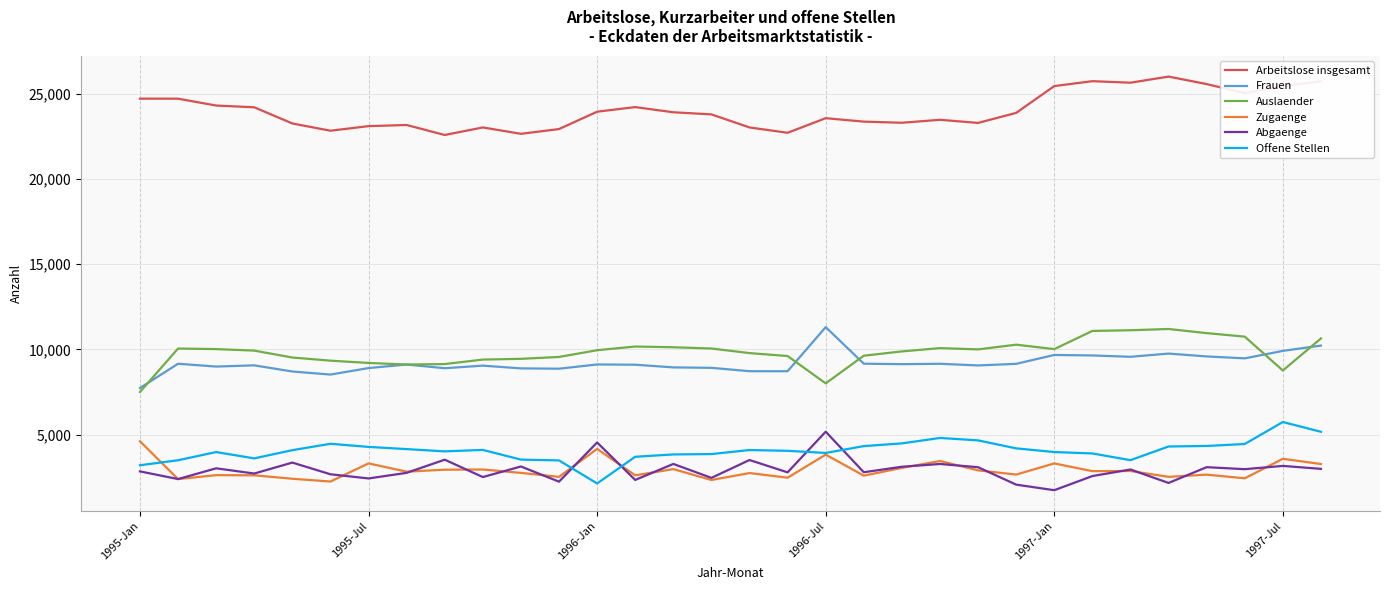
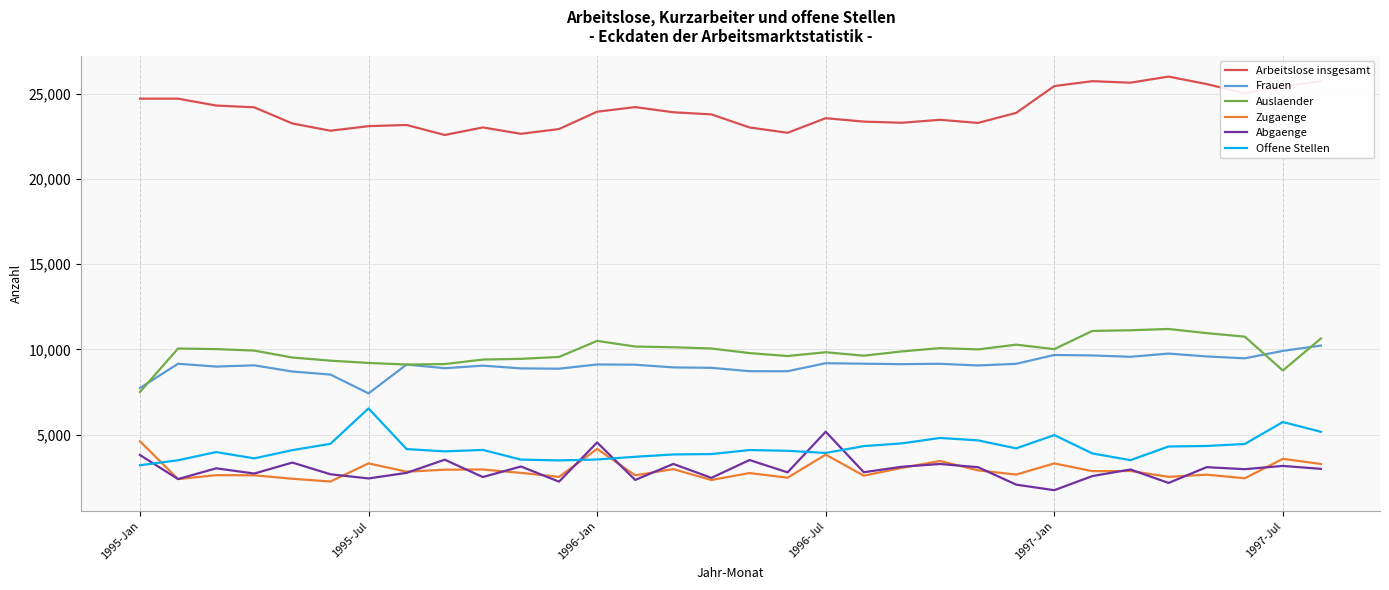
  {
    "Frauen": {
      "1995-Jan": "7,700",
-     "1995-Jul": "8,900",
+     "1995-Jul": "7,400",
      "1996-Jan": "9,100",
-     "1996-Jul": "11,300",
+     "1996-Jul": "9,200",
      "1997-Jan": "9,700",
      "1997-Jul": "9,900"
    },
    "Auslaender": {
      "1995-Jan": "7,500",
      "1995-Jul": "9,200",
-     "1996-Jan": "10,000",
-     "1996-Jul": "8,000",
+     "1996-Jan": "10,500",
+     "1996-Jul": "9,800",
      "1997-Jan": "10,000",
      "1997-Jul": "8,800"
    },
    "Abgaenge": {
-     "1995-Jan": "2,800",
+     "1995-Jan": "3,800",
      "1995-Jul": "2,400",
      "1996-Jan": "4,500",
      "1996-Jul": "5,200",
      "1997-Jan": "1,700",
      "1997-Jul": "3,200"
    },
    "Offene Stellen": {
      "1995-Jan": "3,200",
-     "1995-Jul": "4,300",
-     "1996-Jan": "2,100",
-     "1997-Jan": "4,000",
+     "1995-Jul": "6,500",
+     "1996-Jan": "3,500",
+     "1997-Jan": "5,000",
      "1997-Jul": "5,700"
    }
  }
